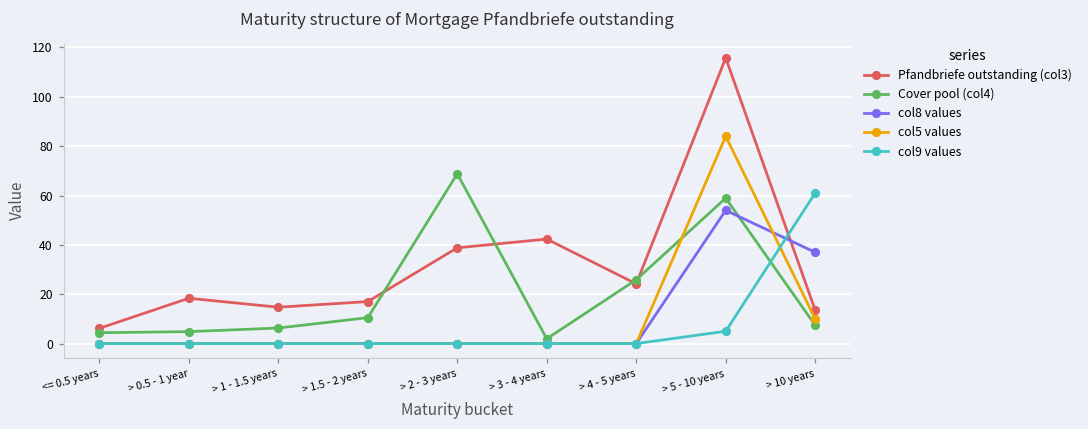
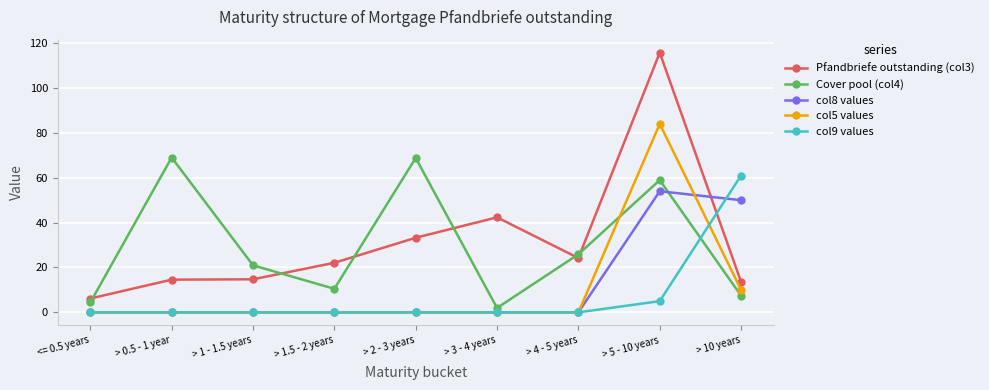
  {
    "Pfandbriefe outstanding (col3)": {
      "<= 0.5 years": 6,
-     "> 0.5 - 1 year": 18,
+     "> 0.5 - 1 year": 15,
      "> 1 - 1.5 years": 15,
-     "> 1.5 - 2 years": 17,
-     "> 2 - 3 years": 39,
+     "> 1.5 - 2 years": 22,
+     "> 2 - 3 years": 33,
      "> 3 - 4 years": 42,
      "> 4 - 5 years": 24,
      "> 5 - 10 years": 116,
      "> 10 years": 14
    },
    "Cover pool (col4)": {
      "<= 0.5 years": 4,
-     "> 0.5 - 1 year": 5,
-     "> 1 - 1.5 years": 6,
+     "> 0.5 - 1 year": 69,
+     "> 1 - 1.5 years": 21,
      "> 1.5 - 2 years": 10,
      "> 2 - 3 years": 69,
      "> 3 - 4 years": 2,
      "> 4 - 5 years": 26,
      "> 5 - 10 years": 59,
      "> 10 years": 7
    },
    "col8 values": {
      "> 5 - 10 years": 54,
-     "> 10 years": 37
+     "> 10 years": 50
    },
    "col5 values": {
      "> 5 - 10 years": 84,
      "> 10 years": 10
    },
    "col9 values": {
      "> 5 - 10 years": 5,
      "> 10 years": 61
    }
  }
